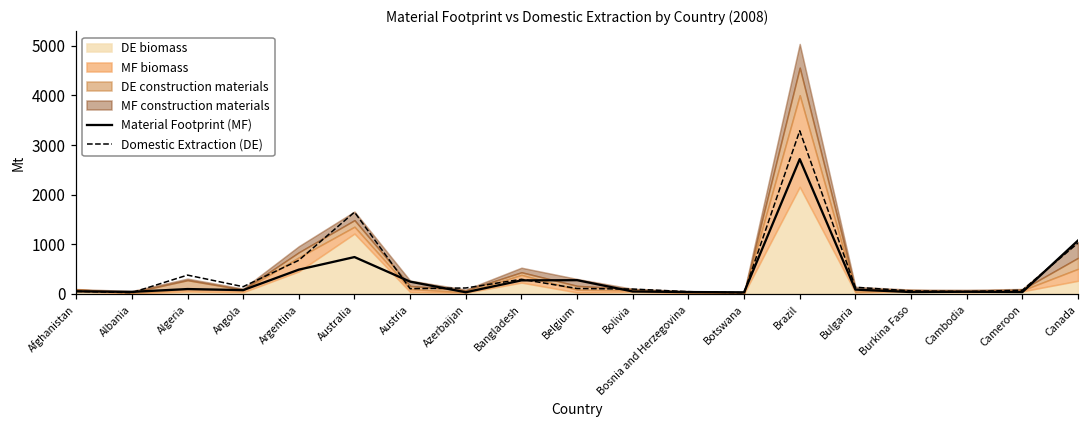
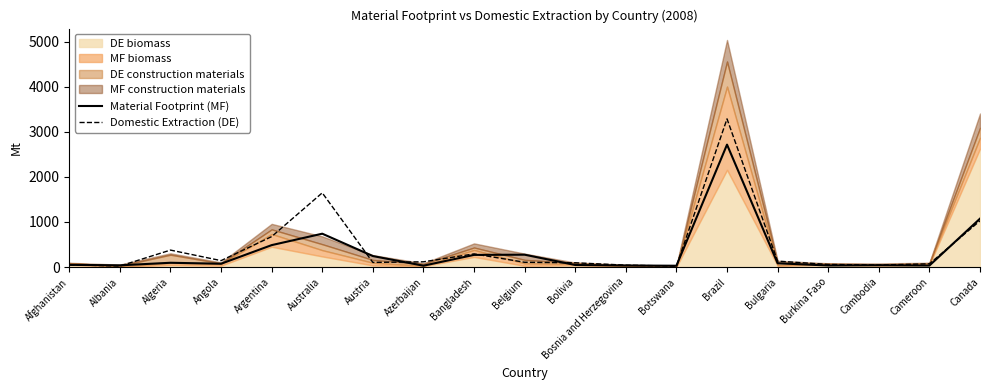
  {
    "DE biomass": {
-     "Australia": 1200,
+     "Australia": 200,
      "Brazil": 2200,
-     "Canada": 300
+     "Canada": 2600
    }
  }
